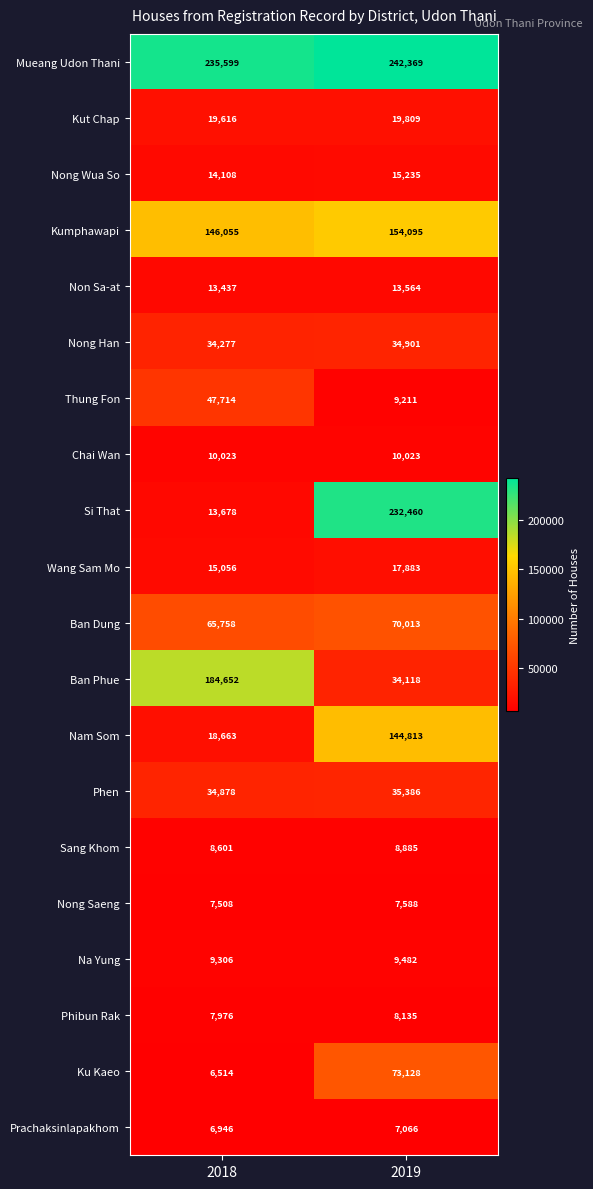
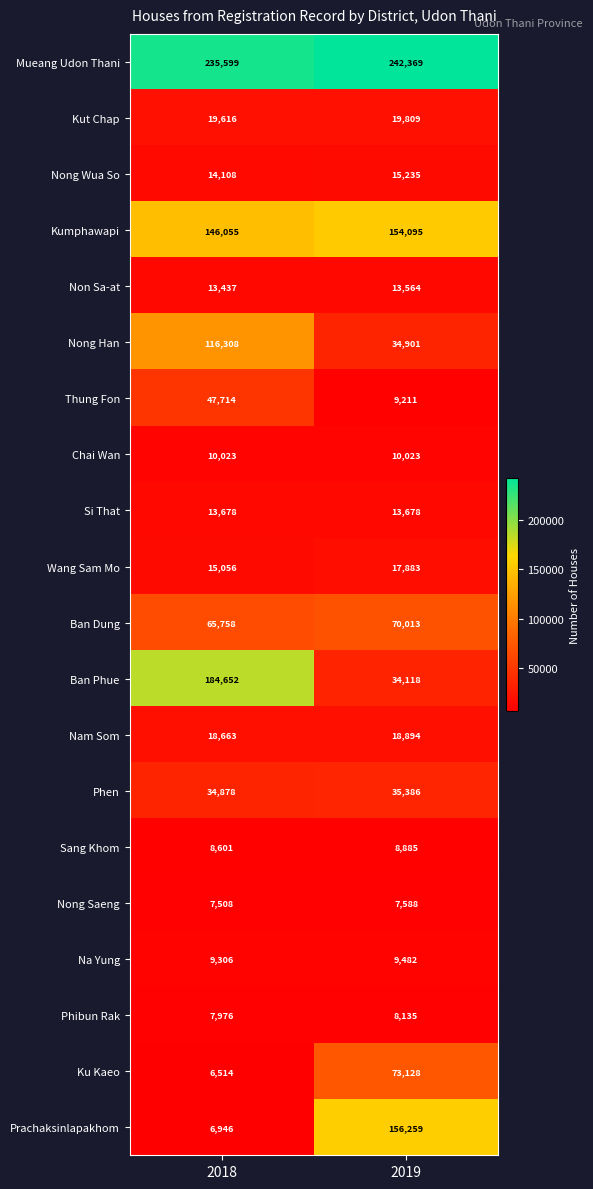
  {
    "Mueang Udon Thani": {
      "2018": "235,599",
      "2019": "242,369"
    },
    "Kut Chap": {
      "2018": "19,616",
      "2019": "19,809"
    },
    "Nong Wua So": {
      "2018": "14,108",
      "2019": "15,235"
    },
    "Kumphawapi": {
      "2018": "146,055",
      "2019": "154,095"
    },
    "Non Sa-at": {
      "2018": "13,437",
      "2019": "13,564"
    },
    "Nong Han": {
-     "2018": "34,277",
+     "2018": "116,308",
      "2019": "34,901"
    },
    "Thung Fon": {
      "2018": "47,714",
      "2019": "9,211"
    },
    "Chai Wan": {
      "2018": "10,023",
      "2019": "10,023"
    },
    "Si That": {
      "2018": "13,678",
-     "2019": "232,460"
+     "2019": "13,678"
    },
    "Wang Sam Mo": {
      "2018": "15,056",
      "2019": "17,883"
    },
    "Ban Dung": {
      "2018": "65,758",
      "2019": "70,013"
    },
    "Ban Phue": {
      "2018": "184,652",
      "2019": "34,118"
    },
    "Nam Som": {
      "2018": "18,663",
-     "2019": "144,813"
+     "2019": "18,894"
    },
    "Phen": {
      "2018": "34,878",
      "2019": "35,386"
    },
    "Sang Khom": {
      "2018": "8,601",
      "2019": "8,885"
    },
    "Nong Saeng": {
      "2018": "7,508",
      "2019": "7,588"
    },
    "Na Yung": {
      "2018": "9,306",
      "2019": "9,482"
    },
    "Phibun Rak": {
      "2018": "7,976",
      "2019": "8,135"
    },
    "Ku Kaeo": {
      "2018": "6,514",
      "2019": "73,128"
    },
    "Prachaksinlapakhom": {
      "2018": "6,946",
-     "2019": "7,066"
+     "2019": "156,259"
    }
  }
